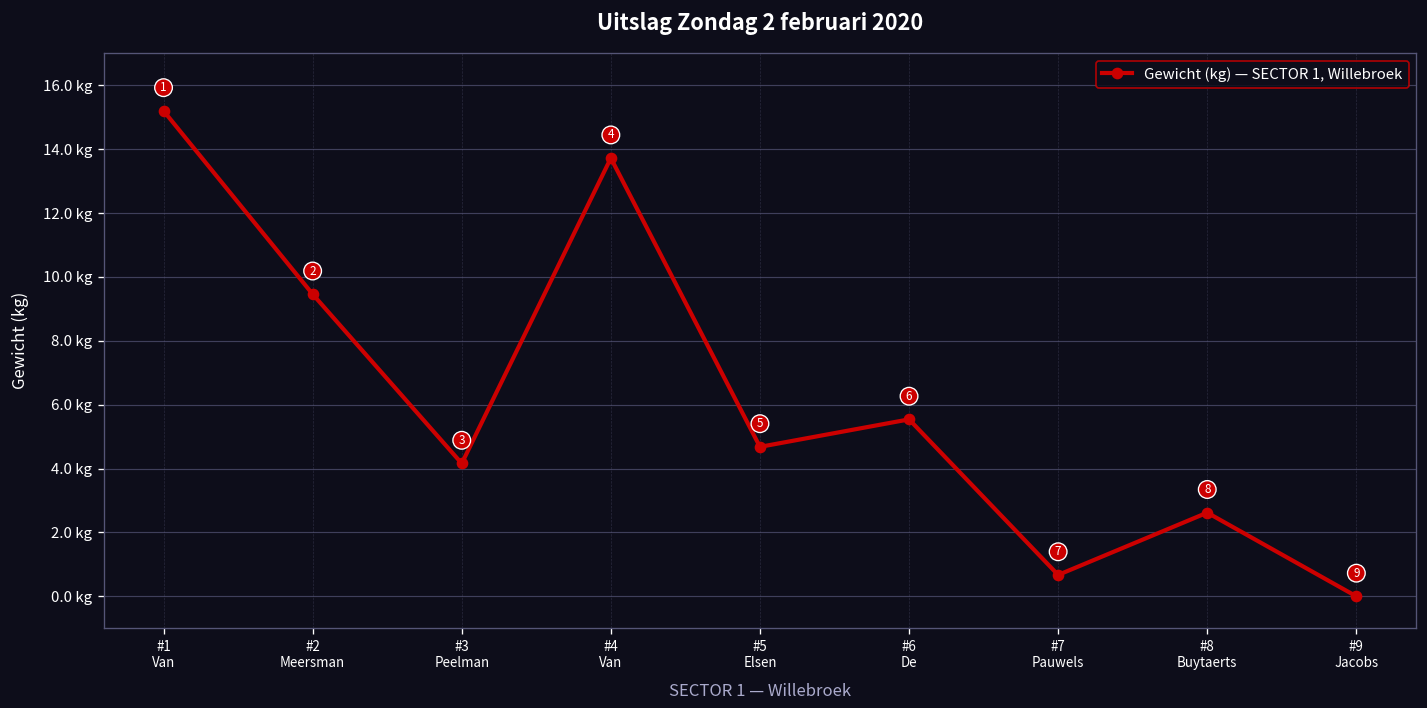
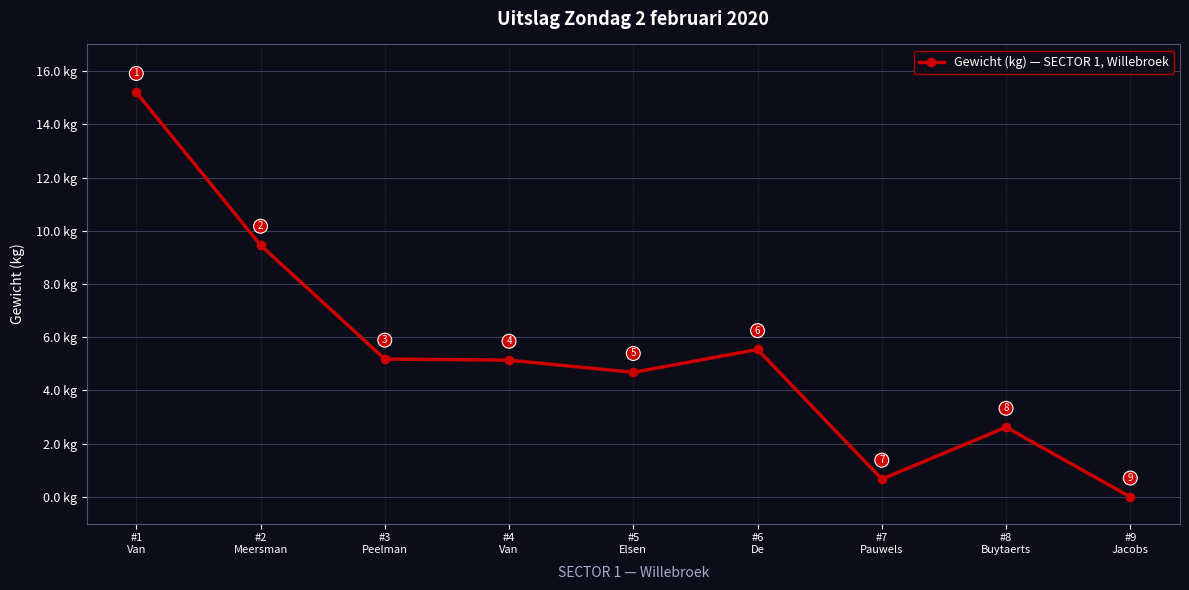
  {
-   "#3 Peelman": "4.2 kg",
-   "#4 Van": "13.7 kg"
+   "#3 Peelman": "5.2 kg",
+   "#4 Van": "5.1 kg"
  }
